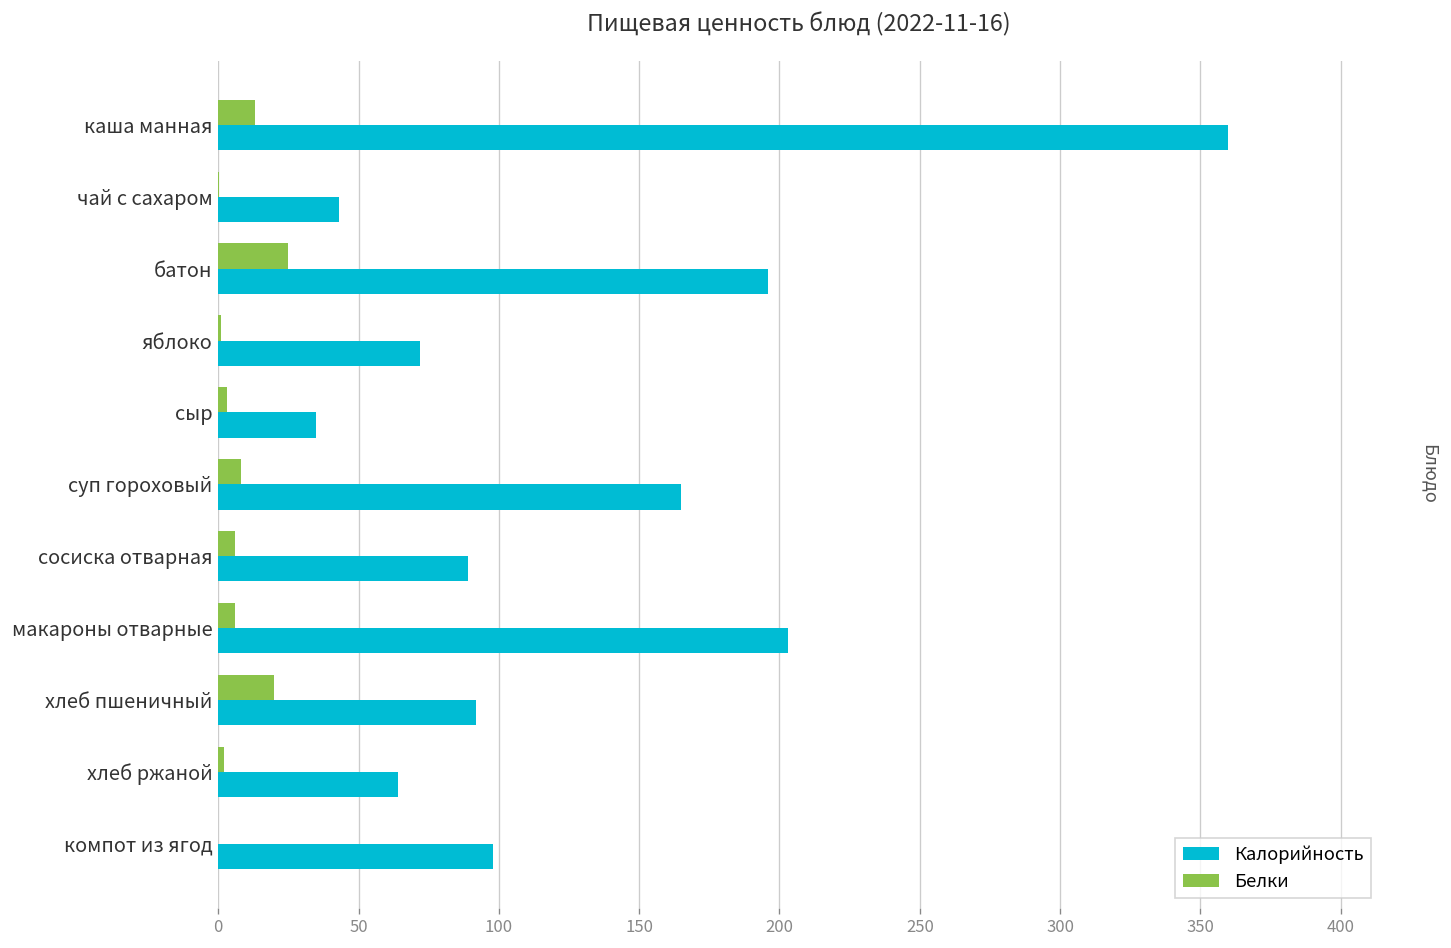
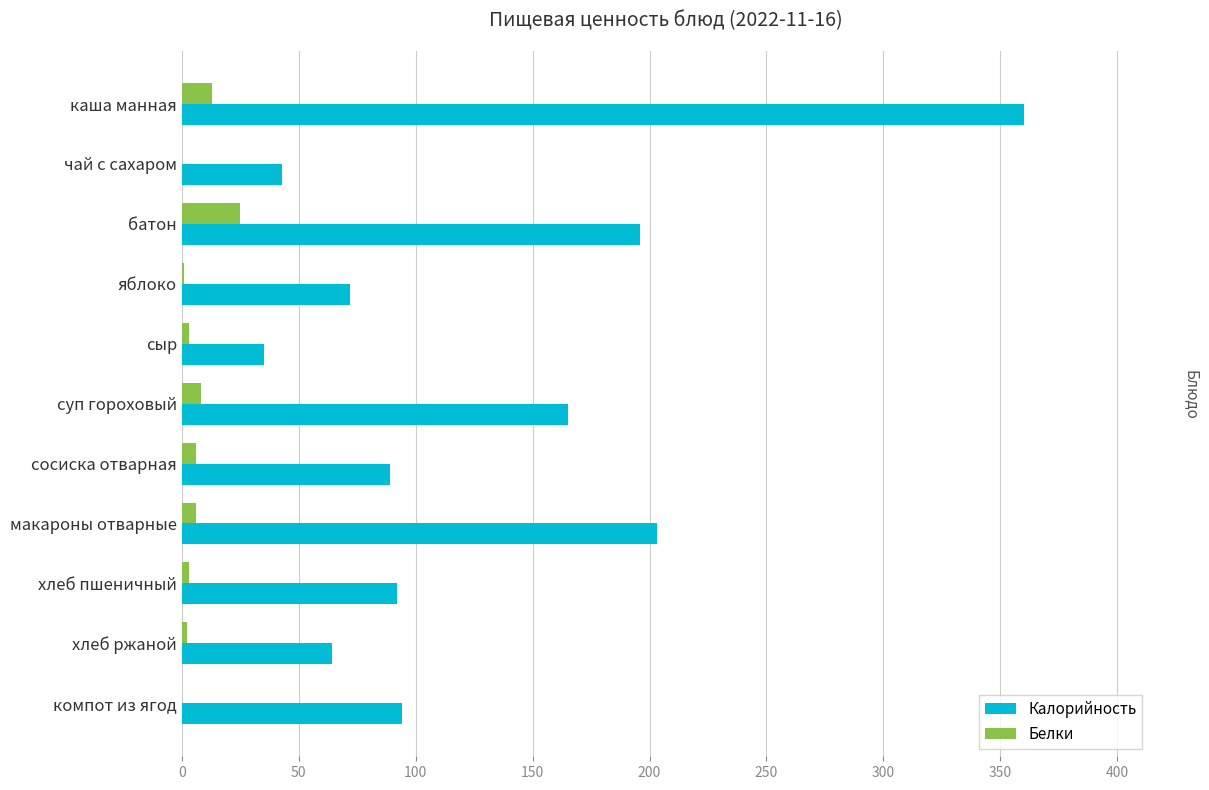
  {
    "Калорийность": {
      "каша манная": 360,
      "чай с сахаром": 43,
      "батон": 196,
      "яблоко": 72,
      "сыр": 35,
      "суп гороховый": 165,
      "сосиска отварная": 89,
      "макароны отварные": 203,
      "хлеб пшеничный": 92,
      "хлеб ржаной": 64,
-     "компот из ягод": 98
+     "компот из ягод": 94
    },
    "Белки": {
      "каша манная": 13,
      "батон": 25,
      "сыр": 3,
      "суп гороховый": 8,
      "сосиска отварная": 6,
      "макароны отварные": 6,
-     "хлеб пшеничный": 20,
+     "хлеб пшеничный": 3,
      "хлеб ржаной": 2,
      "компот из ягод": 0
    }
  }
